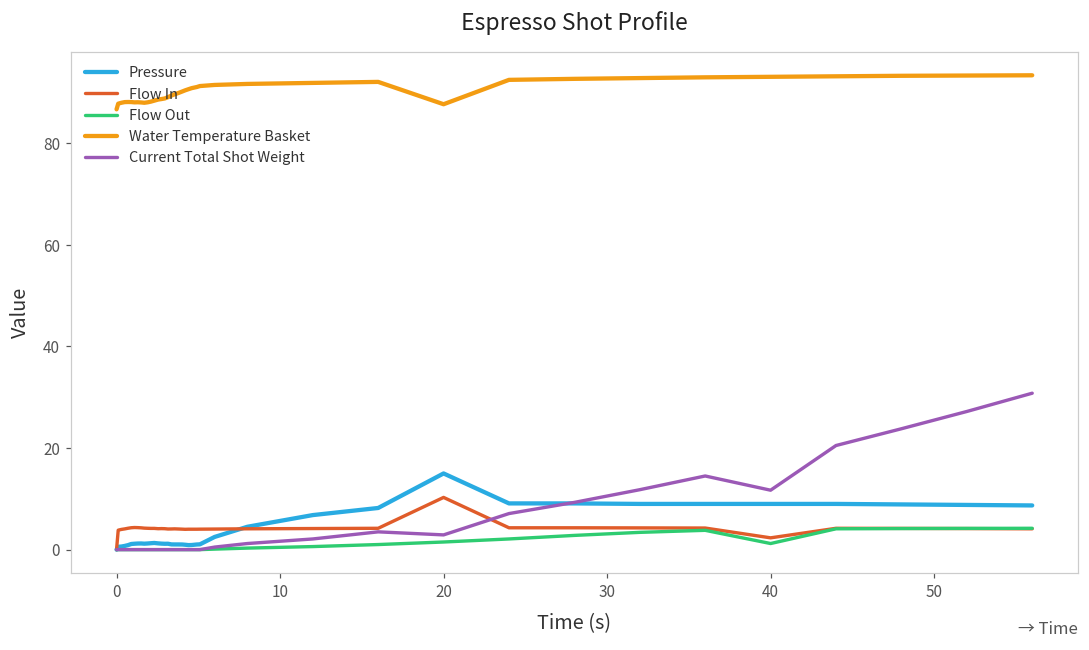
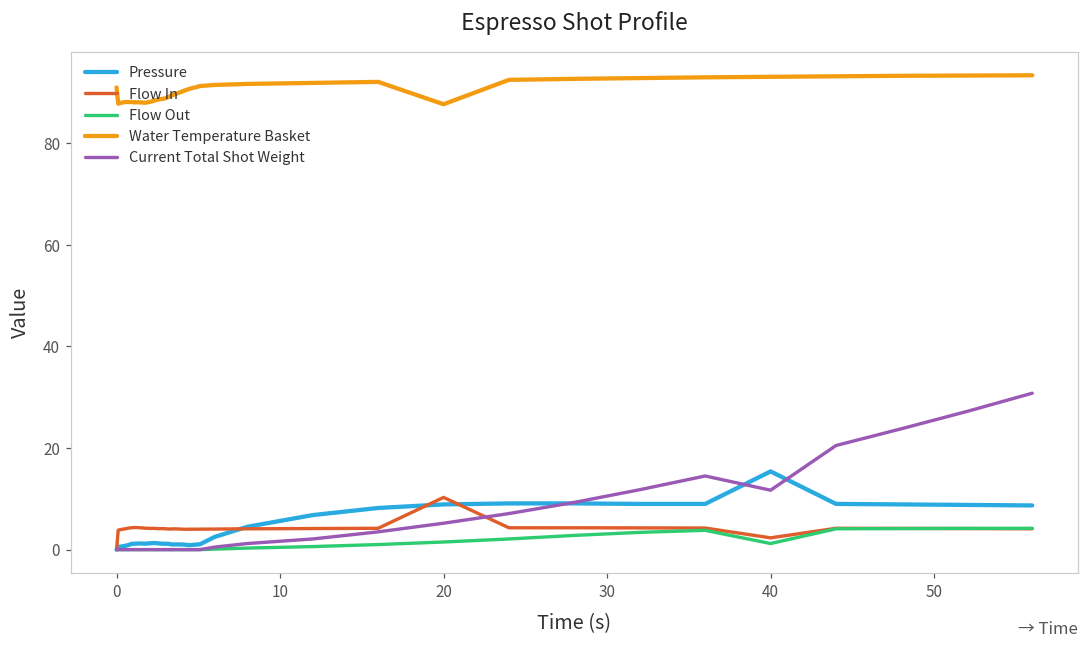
  {
    "Pressure": {
-     "20": 15,
-     "40": 9
+     "20": 9,
+     "40": 15
    },
    "Flow In": {
      "20": 10,
      "40": 2
    },
    "Flow Out": {
      "20": 2,
      "40": 1
    },
    "Water Temperature Basket": {
-     "0": 87,
+     "0": 91,
      "20": 88,
      "40": 93
    },
    "Current Total Shot Weight": {
-     "20": 3,
+     "20": 5,
      "40": 12
    }
  }
